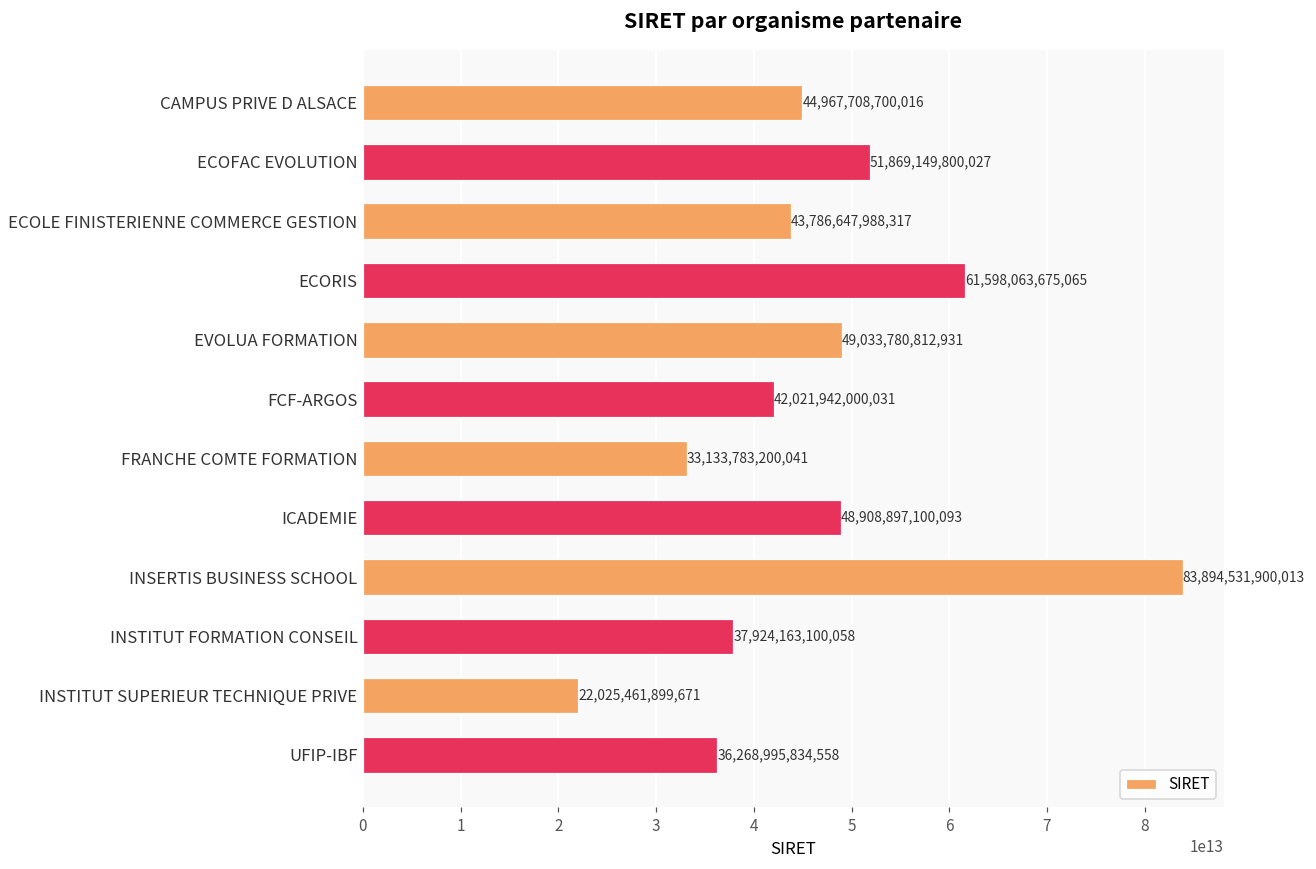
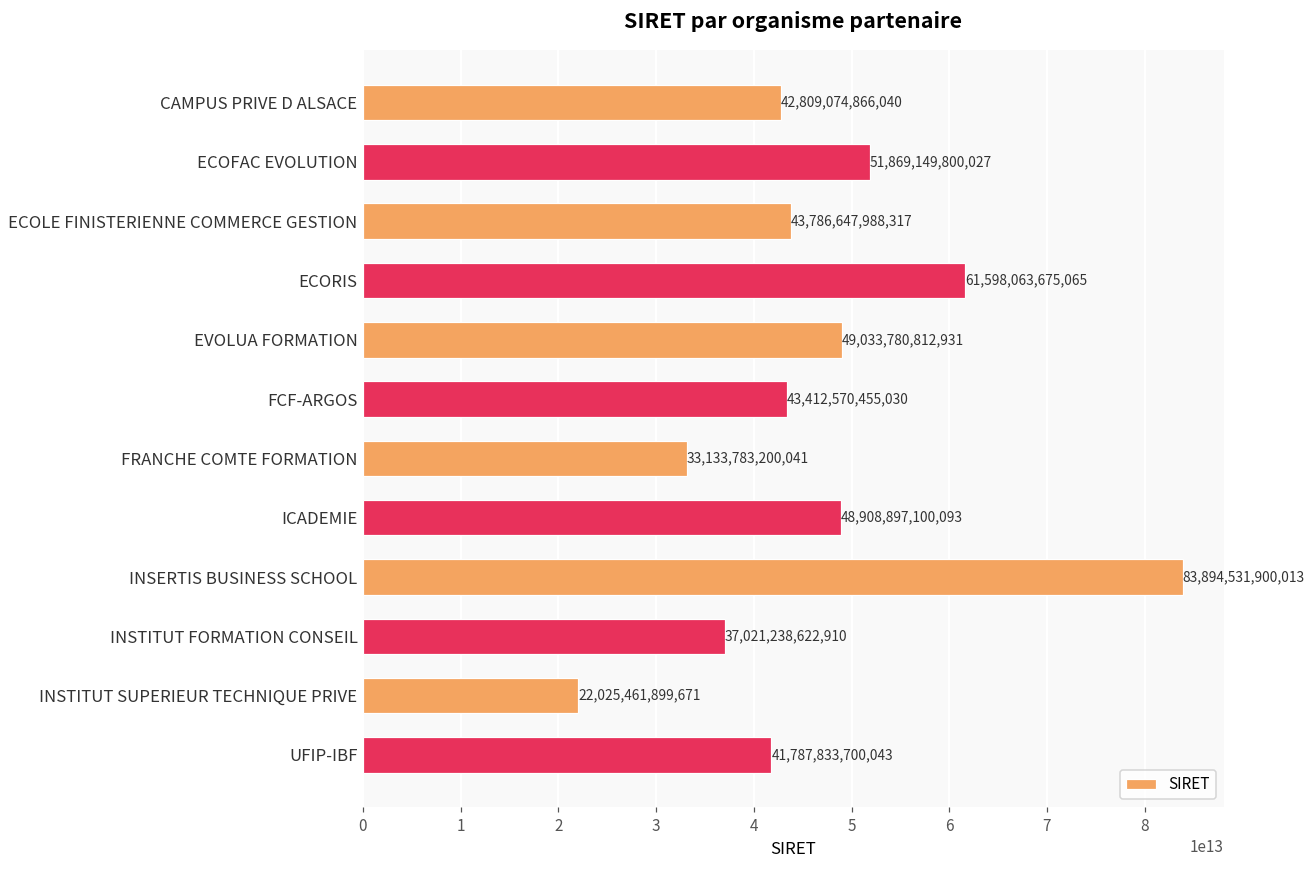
  {
-   "CAMPUS PRIVE D ALSACE": "44,967,708,700,016",
+   "CAMPUS PRIVE D ALSACE": "42,809,074,866,040",
    "ECOFAC EVOLUTION": "51,869,149,800,027",
    "ECOLE FINISTERIENNE COMMERCE GESTION": "43,786,647,988,317",
    "ECORIS": "61,598,063,675,065",
    "EVOLUA FORMATION": "49,033,780,812,931",
-   "FCF-ARGOS": "42,021,942,000,031",
+   "FCF-ARGOS": "43,412,570,455,030",
    "FRANCHE COMTE FORMATION": "33,133,783,200,041",
    "ICADEMIE": "48,908,897,100,093",
    "INSERTIS BUSINESS SCHOOL": "83,894,531,900,013",
-   "INSTITUT FORMATION CONSEIL": "37,924,163,100,058",
+   "INSTITUT FORMATION CONSEIL": "37,021,238,622,910",
    "INSTITUT SUPERIEUR TECHNIQUE PRIVE": "22,025,461,899,671",
-   "UFIP-IBF": "36,268,995,834,558"
+   "UFIP-IBF": "41,787,833,700,043"
  }
